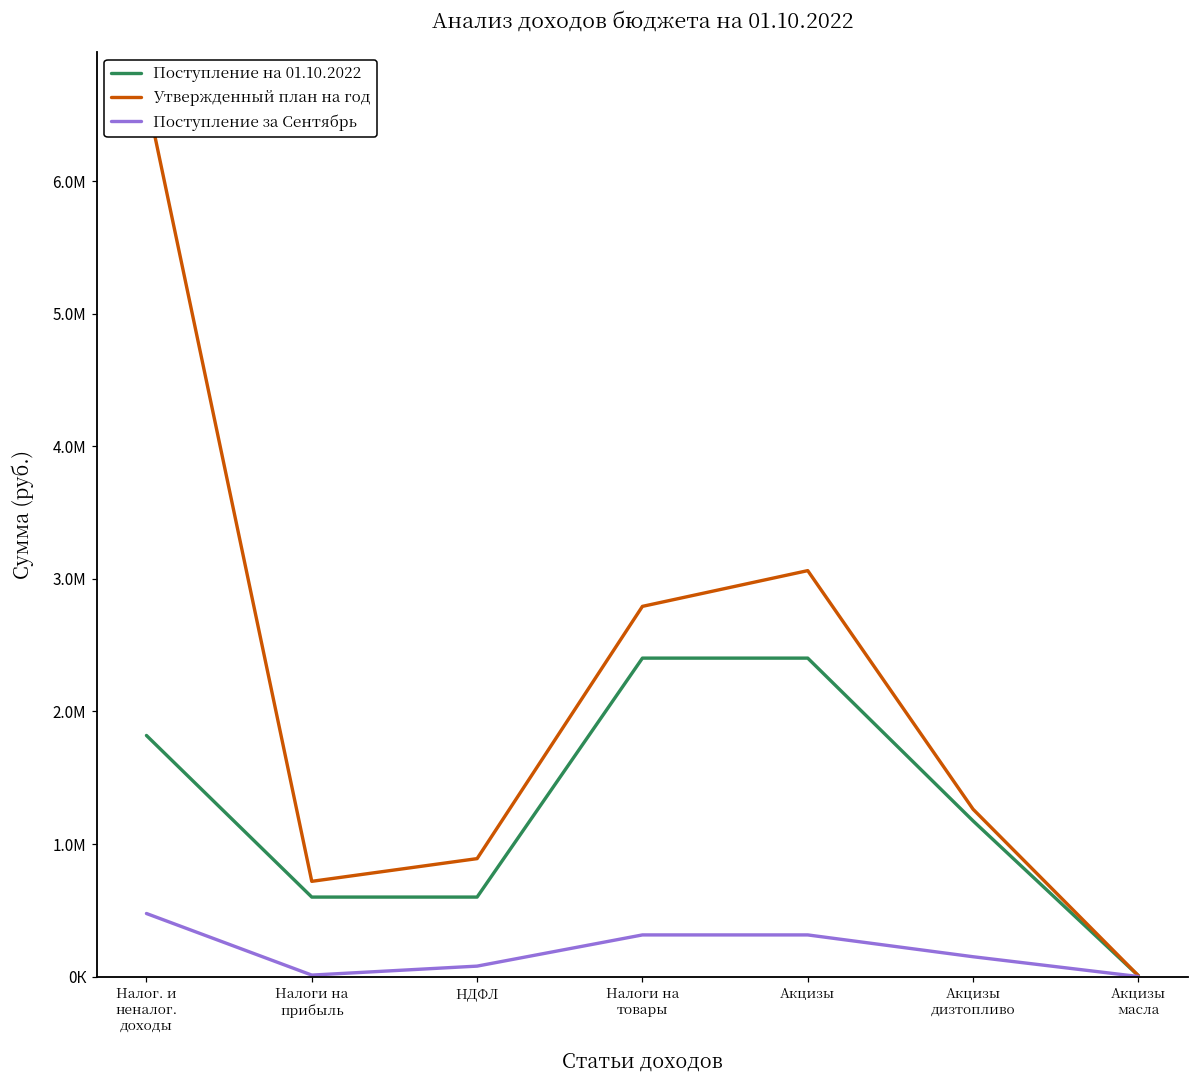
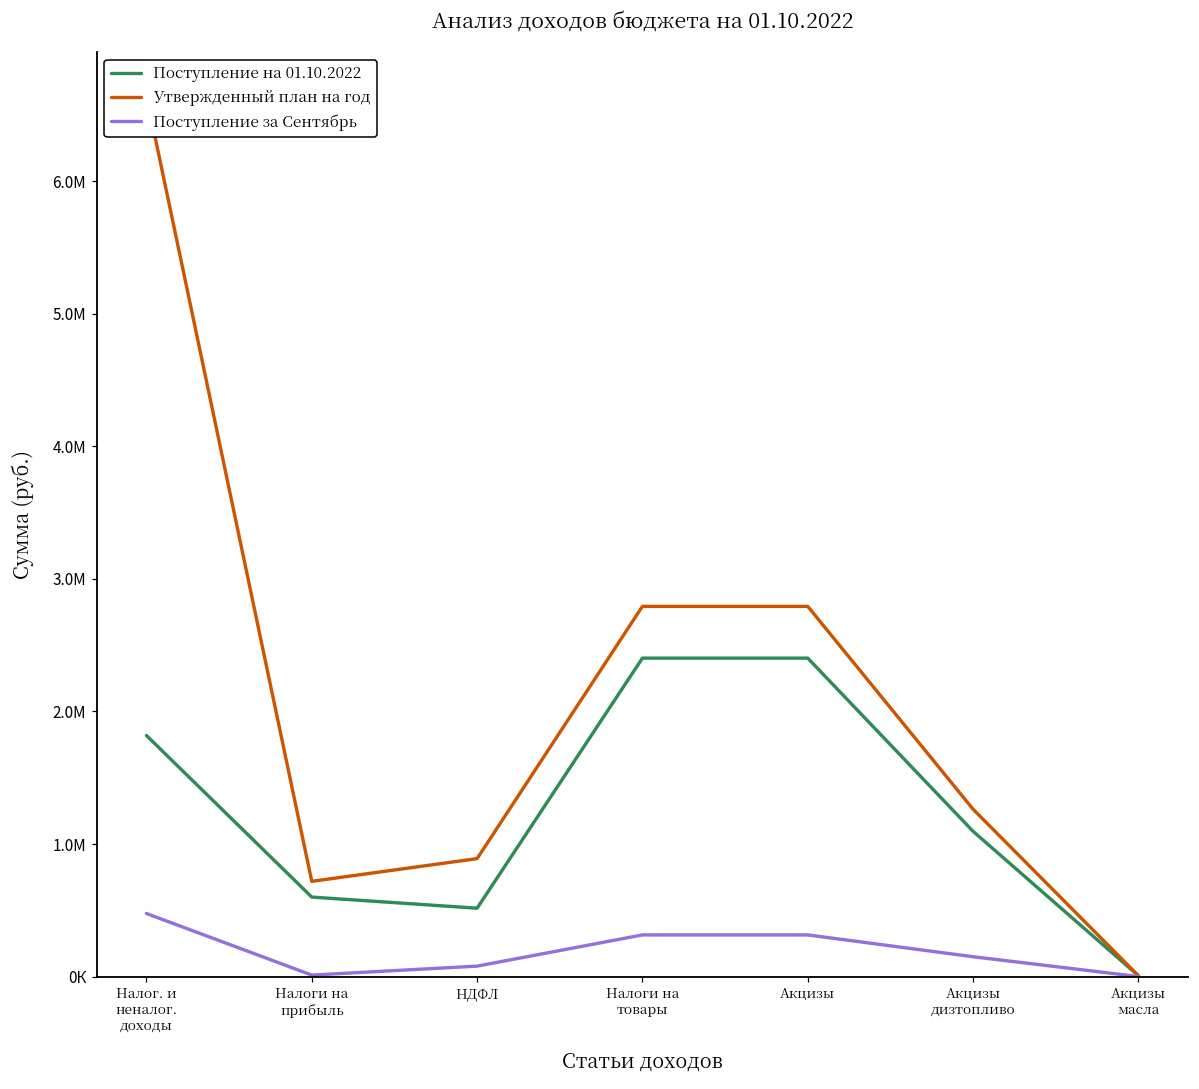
  {
    "Поступление на 01.10.2022": {
      "Налог. и неналог. доходы": "1.82М",
      "Налоги на прибыль": "0.60М",
-     "НДФЛ": "0.60М",
+     "НДФЛ": "0.52М",
      "Налоги на товары": "2.40М",
      "Акцизы": "2.40М",
-     "Акцизы дизтопливо": "1.17М"
+     "Акцизы дизтопливо": "1.10М"
    },
    "Утвержденный план на год": {
      "Налоги на прибыль": "0.72М",
      "НДФЛ": "0.89М",
      "Налоги на товары": "2.79М",
-     "Акцизы": "3.06М",
+     "Акцизы": "2.79М",
      "Акцизы дизтопливо": "1.26М"
    },
    "Поступление за Сентябрь": {
      "Налог. и неналог. доходы": "0.48М",
      "Налоги на прибыль": "0.01М",
      "НДФЛ": "0.08М",
      "Налоги на товары": "0.31М",
      "Акцизы": "0.31М",
      "Акцизы дизтопливо": "0.15М"
    }
  }
